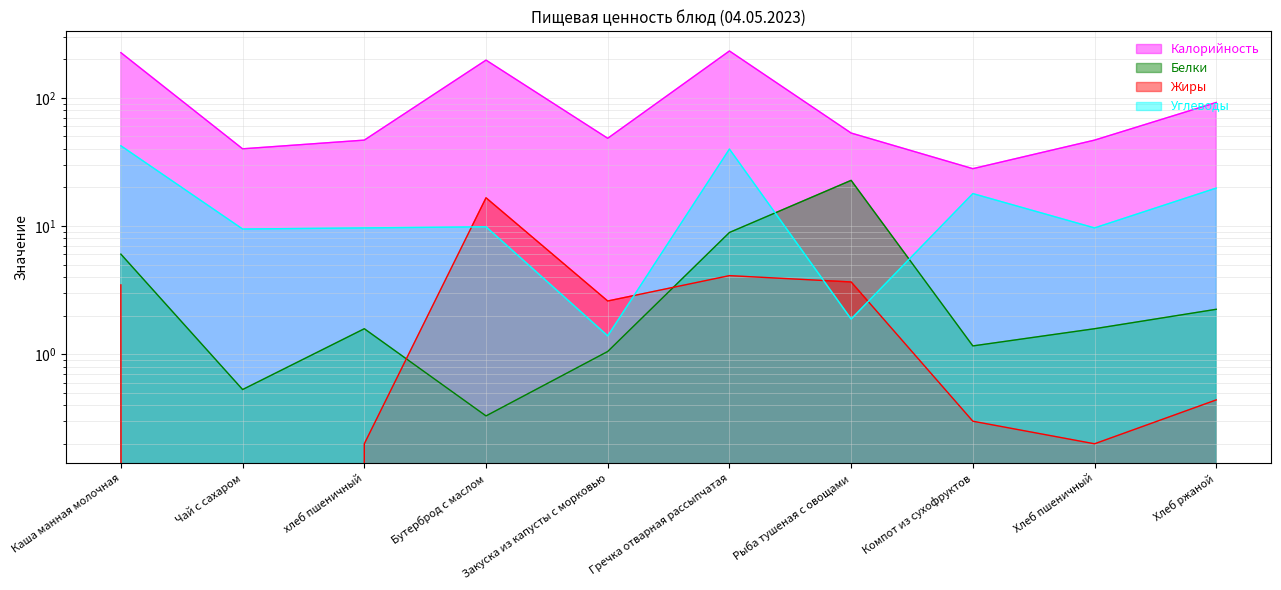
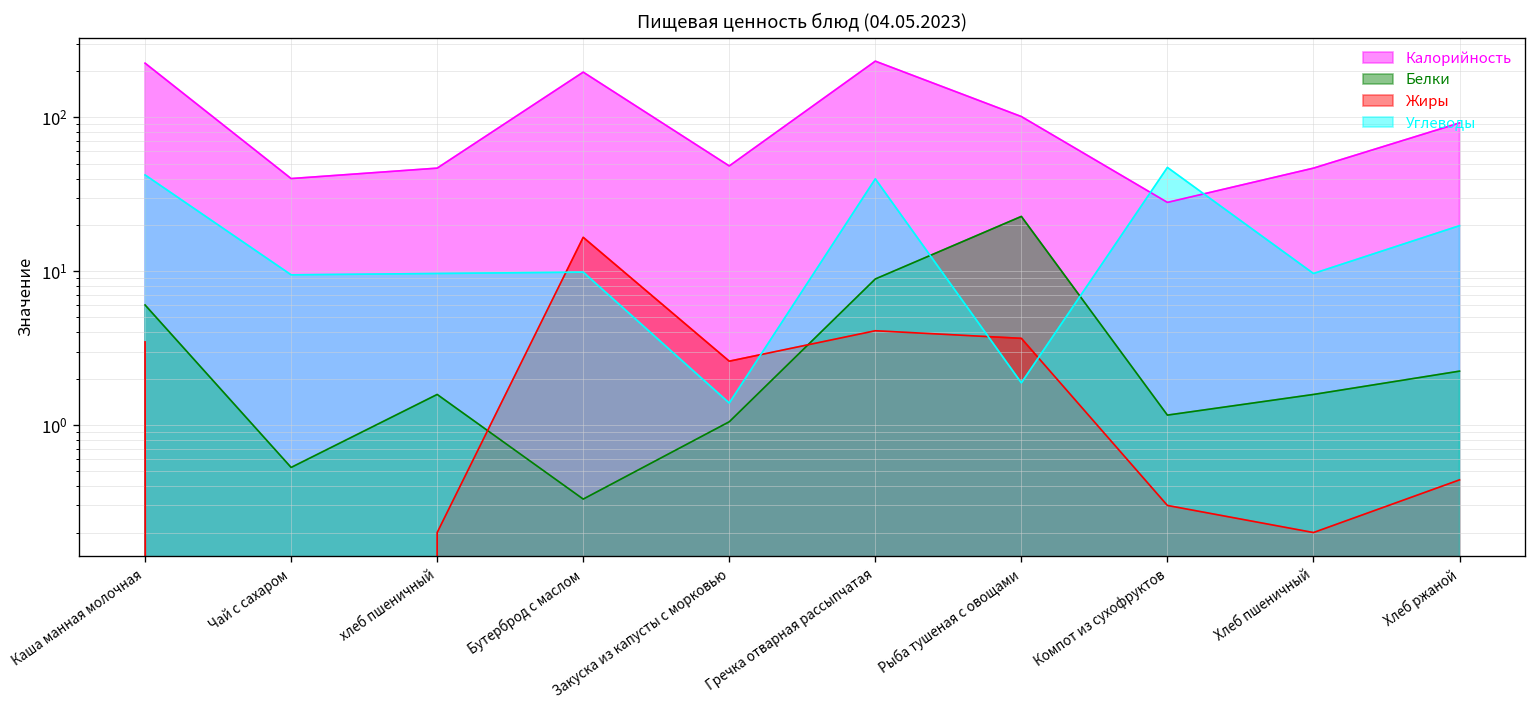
  {
    "Калорийность": {
      "Каша манная молочная": 230,
      "Чай с сахаром": 40,
      "хлеб пшеничный": 47,
      "Бутерброд с маслом": 200,
      "Закуска из капусты с морковью": 48,
      "Гречка отварная рассыпчатая": 230,
-     "Рыба тушеная с овощами": 53,
+     "Рыба тушеная с овощами": 100,
      "Компот из сухофруктов": 28,
      "Хлеб пшеничный": 47,
      "Хлеб ржаной": 90
    },
    "Белки": {
      "Каша манная молочная": 6,
      "Чай с сахаром": 0.53,
      "хлеб пшеничный": 1.6,
      "Бутерброд с маслом": 0.33,
      "Закуска из капусты с морковью": 1.1,
      "Гречка отварная рассыпчатая": 9,
      "Рыба тушеная с овощами": 23,
      "Компот из сухофруктов": 1.2,
      "Хлеб пшеничный": 1.6,
      "Хлеб ржаной": 2.2
    },
    "Жиры": {
      "Каша манная молочная": 3.5,
      "хлеб пшеничный": 0.20,
      "Бутерброд с маслом": 17,
      "Закуска из капусты с морковью": 2.6,
      "Гречка отварная рассыпчатая": 4,
      "Рыба тушеная с овощами": 3.7,
      "Компот из сухофруктов": 0.30,
      "Хлеб пшеничный": 0.20,
      "Хлеб ржаной": 0.44
    },
    "Углеводы": {
      "Каша манная молочная": 42,
      "Чай с сахаром": 9,
      "хлеб пшеничный": 10,
      "Бутерброд с маслом": 10,
      "Закуска из капусты с морковью": 1.4,
      "Гречка отварная рассыпчатая": 40,
      "Рыба тушеная с овощами": 1.9,
-     "Компот из сухофруктов": 18,
+     "Компот из сухофруктов": 47,
      "Хлеб пшеничный": 10,
      "Хлеб ржаной": 20
    }
  }
